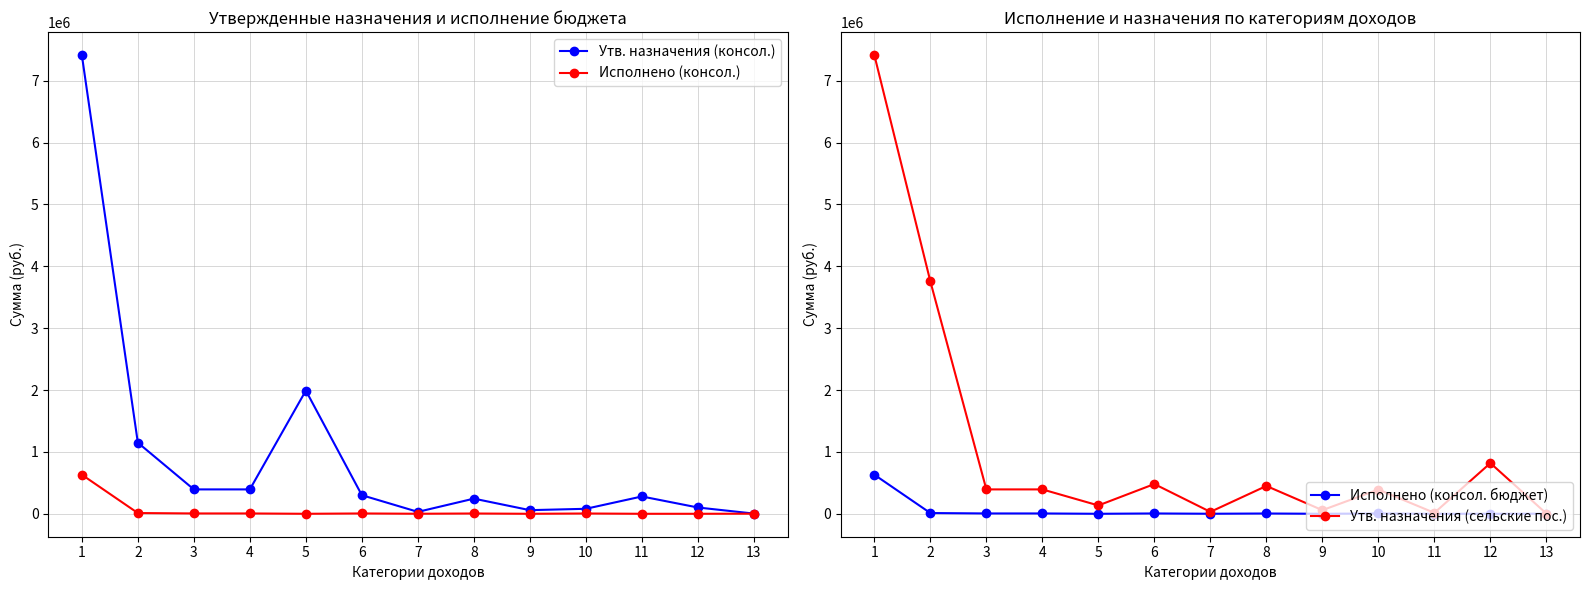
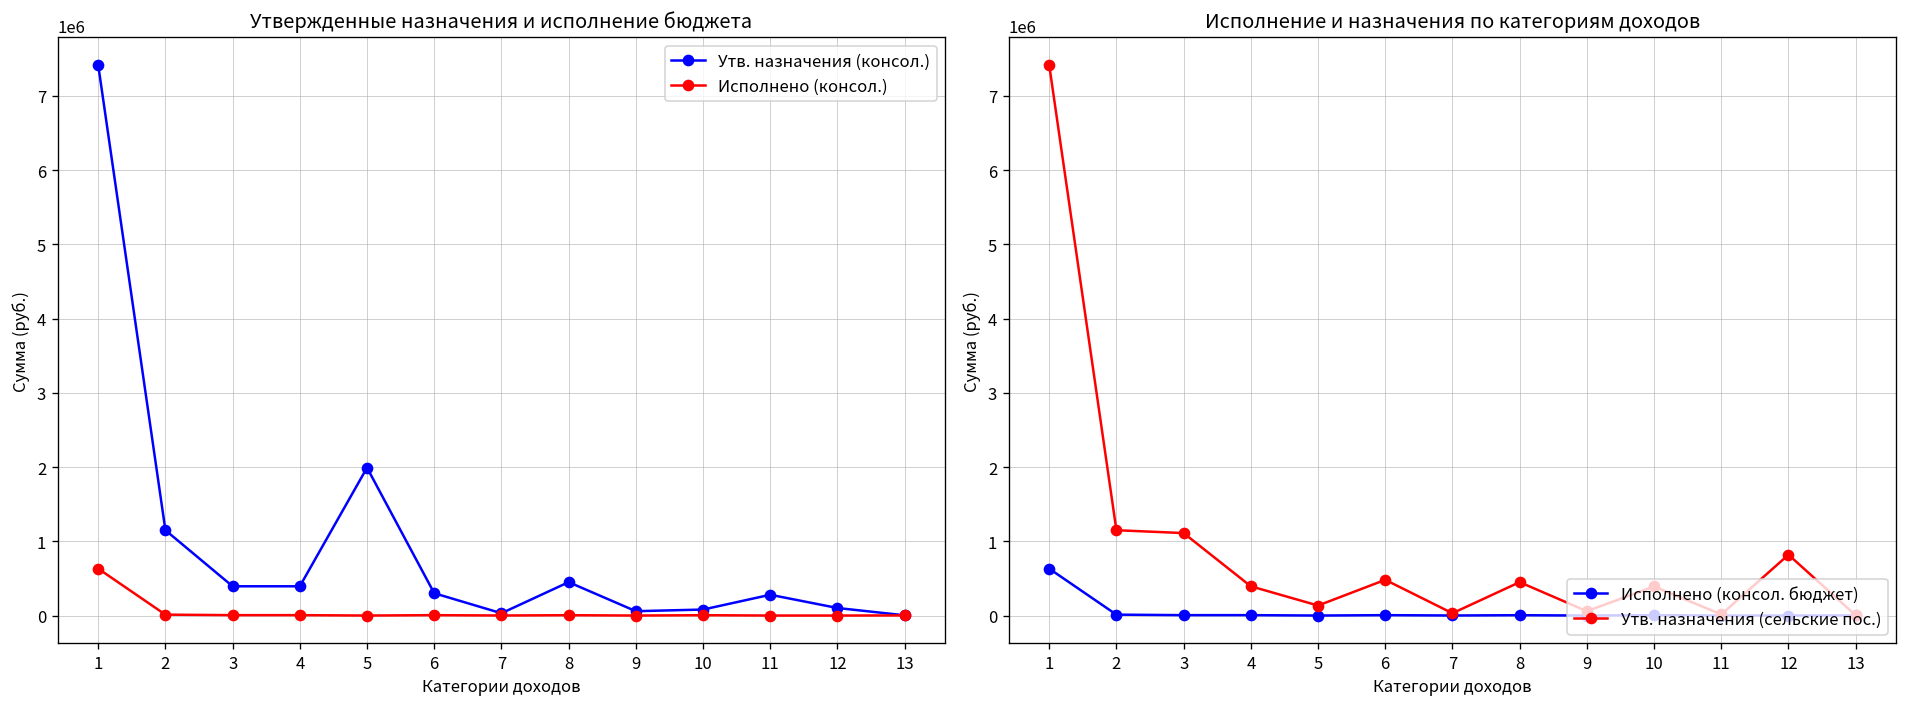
  {
    "Утвержденные назначения и исполнение бюджета": {
      "Утв. назначения (консол.)": {
        "1": 7400000,
        "2": 1100000,
        "3": 400000,
        "4": 400000,
        "5": 2000000,
        "6": 300000,
-       "8": 200000,
+       "8": 400000,
        "9": 100000,
        "10": 100000,
        "11": 300000,
        "12": 100000
      },
      "Исполнено (консол.)": {
        "1": 600000,
        "2": 0,
        "3": 0,
        "4": 0,
        "5": 0,
        "6": 0,
        "8": 0,
        "9": 0,
        "10": 0,
        "11": 0,
        "12": 0
      }
    },
    "Исполнение и назначения по категориям доходов": {
      "Исполнено (консол. бюджет)": {
        "1": 600000,
        "2": 0,
        "3": 0,
        "4": 0,
        "5": 0,
        "6": 0,
        "8": 0
      },
      "Утв. назначения (сельские пос.)": {
        "1": 7400000,
-       "2": 3800000,
-       "3": 400000,
+       "2": 1100000,
+       "3": 1100000,
        "4": 400000,
        "5": 100000,
        "6": 500000,
        "8": 400000,
        "12": 800000
      }
    }
  }
